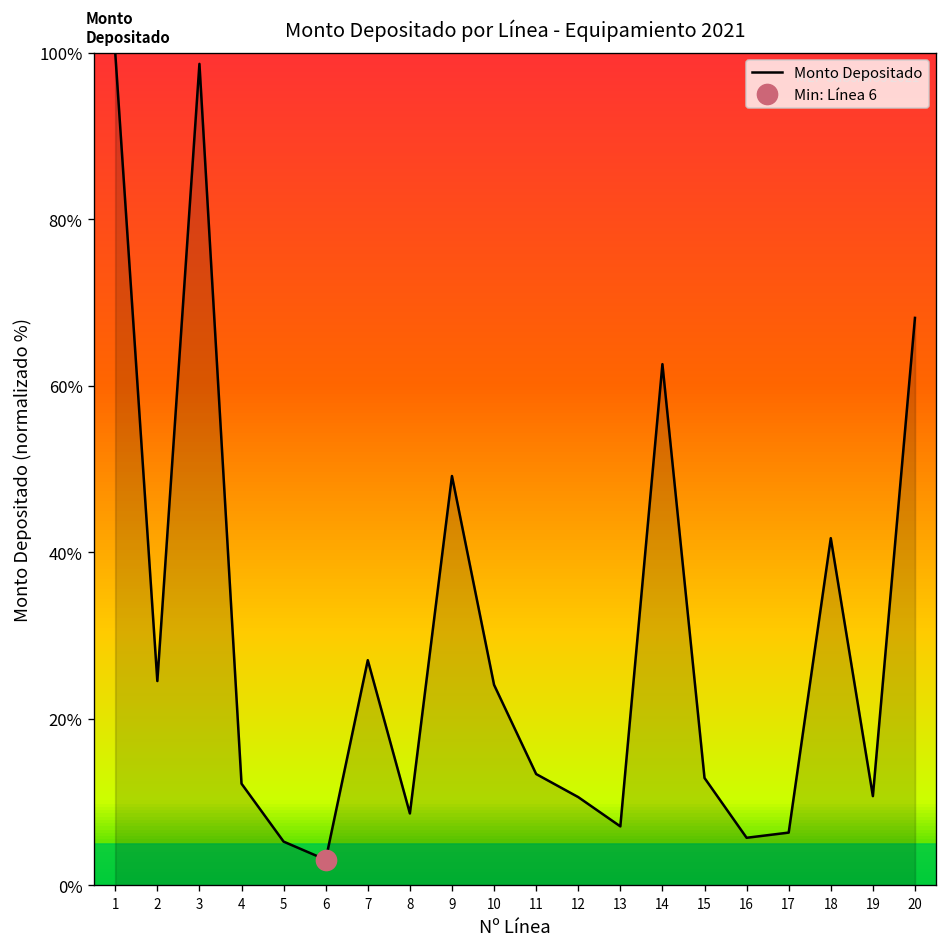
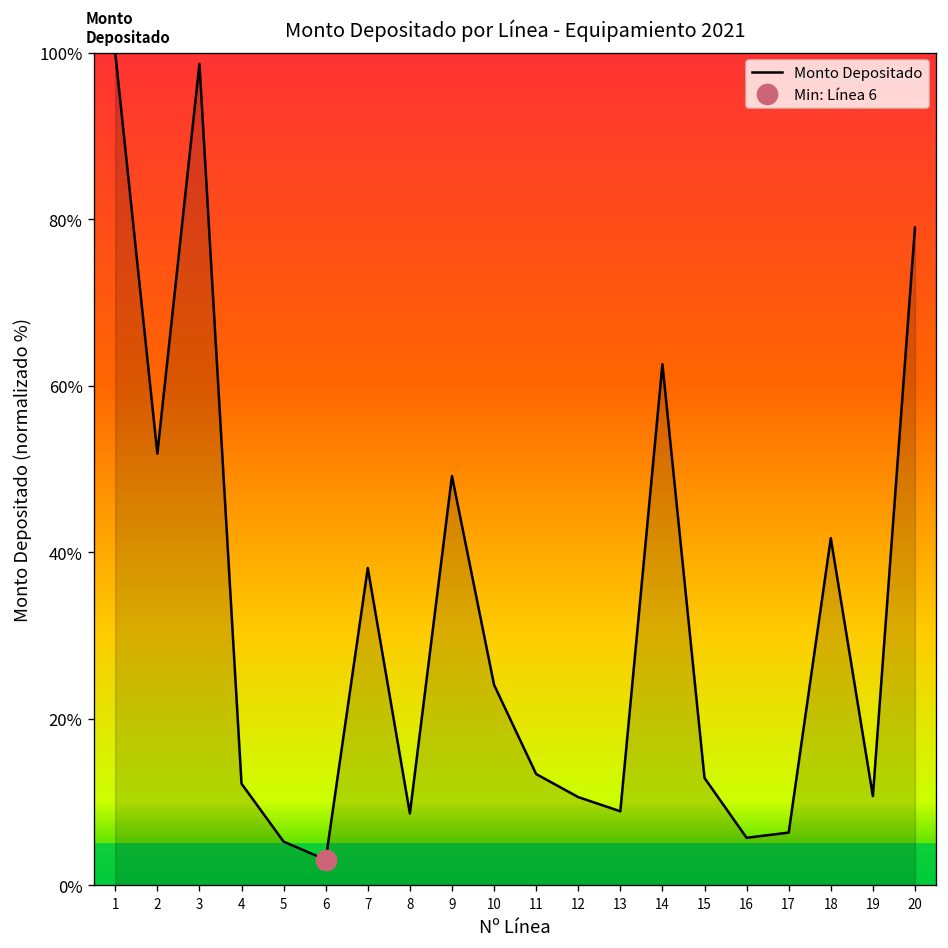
  {
    "Monto Depositado": {
      "1": "100%",
-     "2": "25%",
+     "2": "52%",
      "3": "99%",
      "4": "12%",
      "5": "5%",
-     "7": "27%",
+     "7": "38%",
      "8": "9%",
      "9": "49%",
      "10": "24%",
      "11": "13%",
      "12": "11%",
-     "13": "7%",
+     "13": "9%",
      "14": "63%",
      "15": "13%",
      "16": "6%",
      "17": "6%",
      "18": "42%",
      "19": "11%",
-     "20": "68%"
+     "20": "79%"
    }
  }
